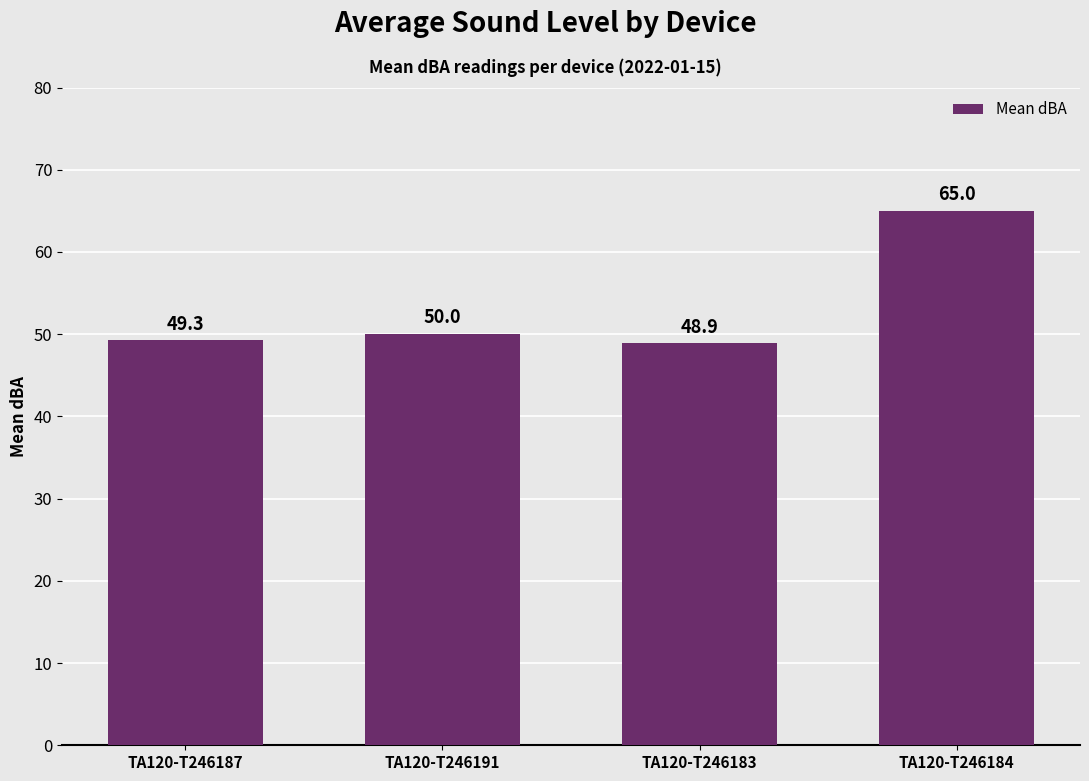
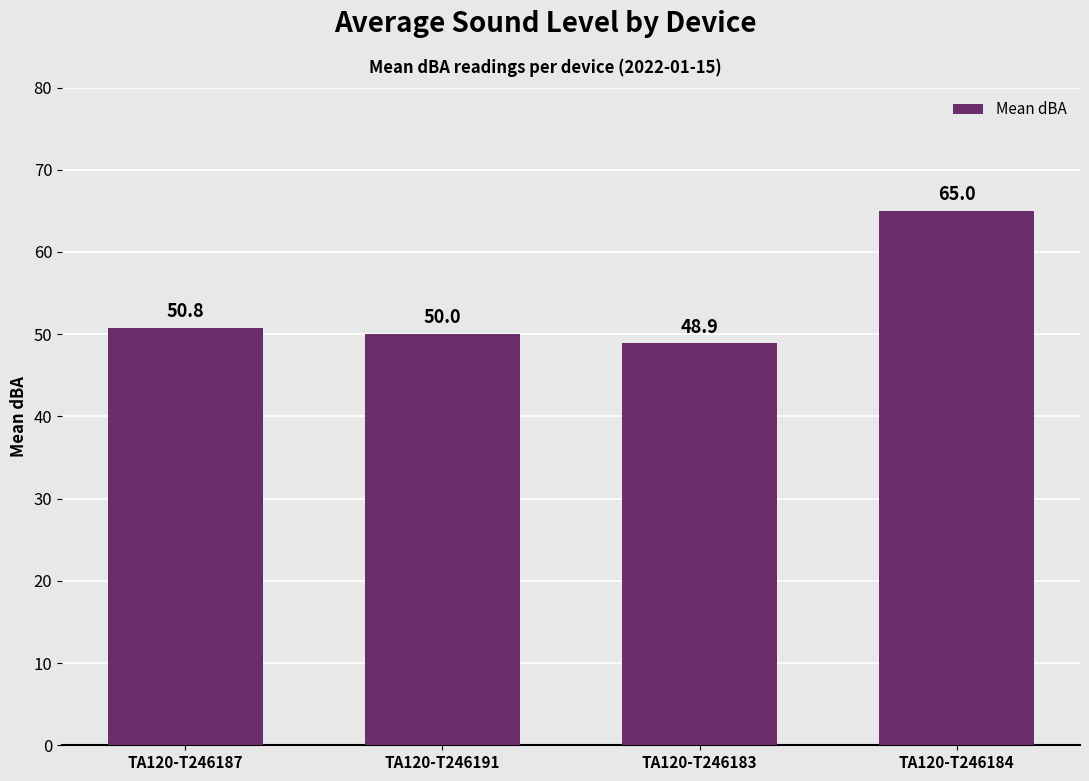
  {
-   "TA120-T246187": 49.3,
+   "TA120-T246187": 50.8,
    "TA120-T246191": 50.0,
    "TA120-T246183": 48.9,
    "TA120-T246184": 65.0
  }
